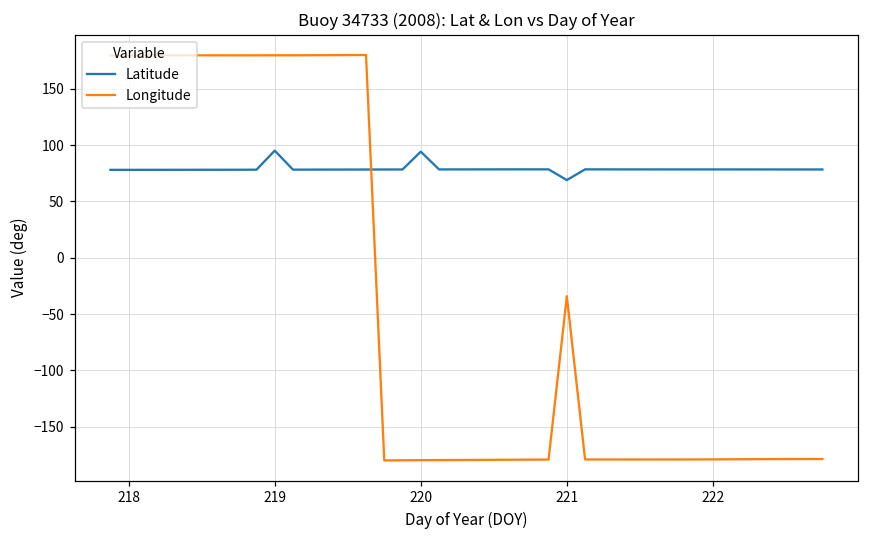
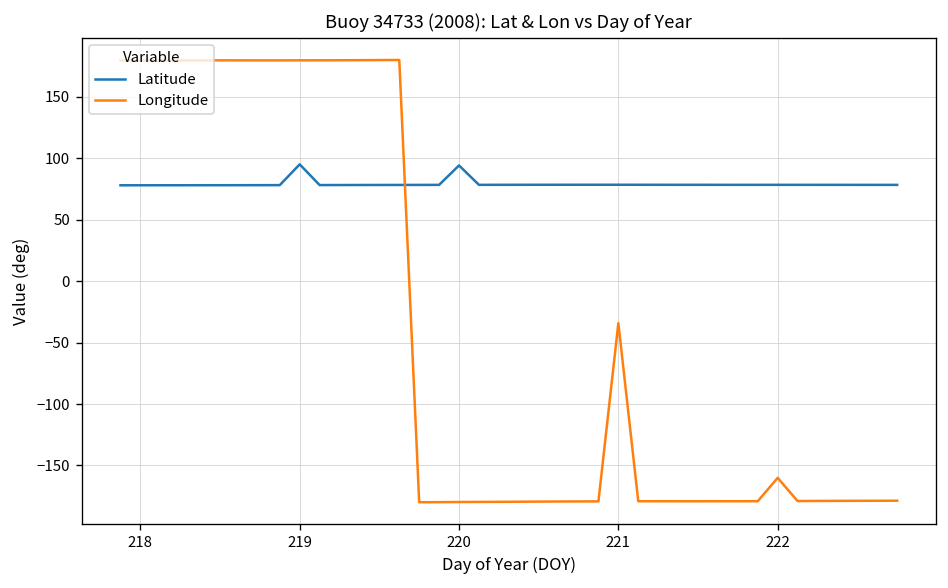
  {
    "Latitude": {
      "218": 78,
      "219": 95,
      "220": 94,
-     "221": 69,
+     "221": 78,
      "222": 78
    },
    "Longitude": {
      "219": 180,
      "220": -180,
      "221": -34,
-     "222": -179
+     "222": -160
    }
  }
